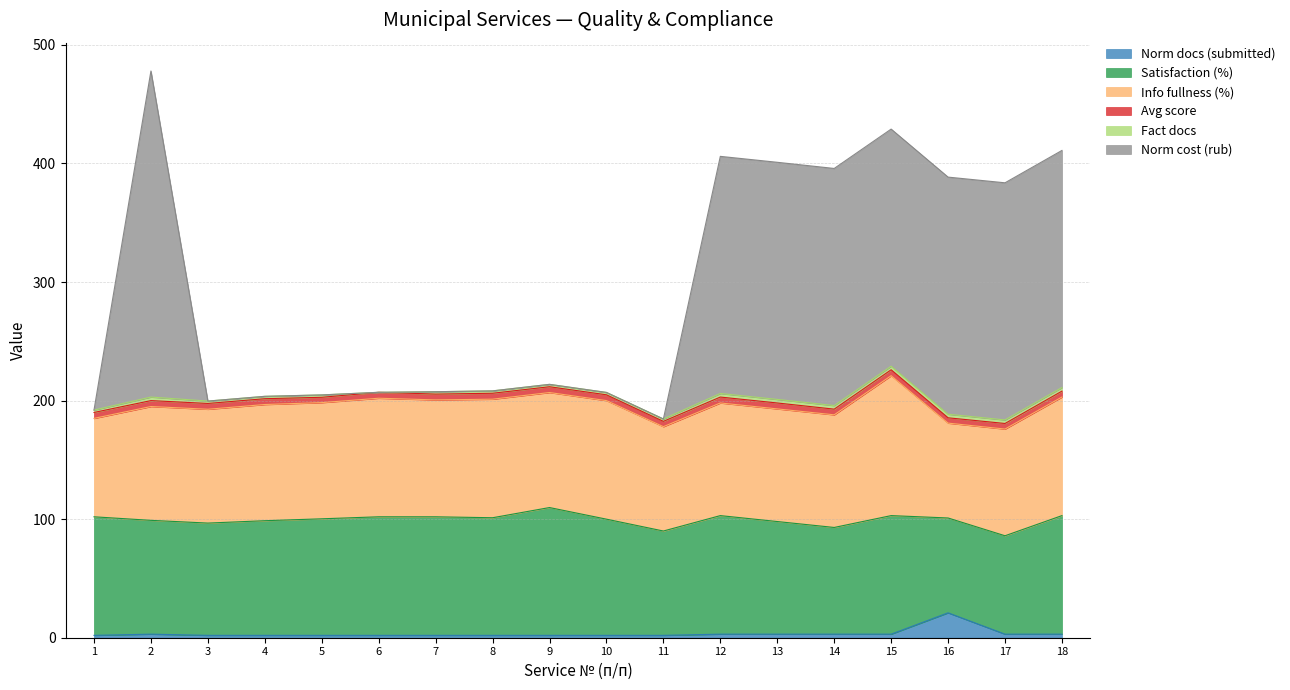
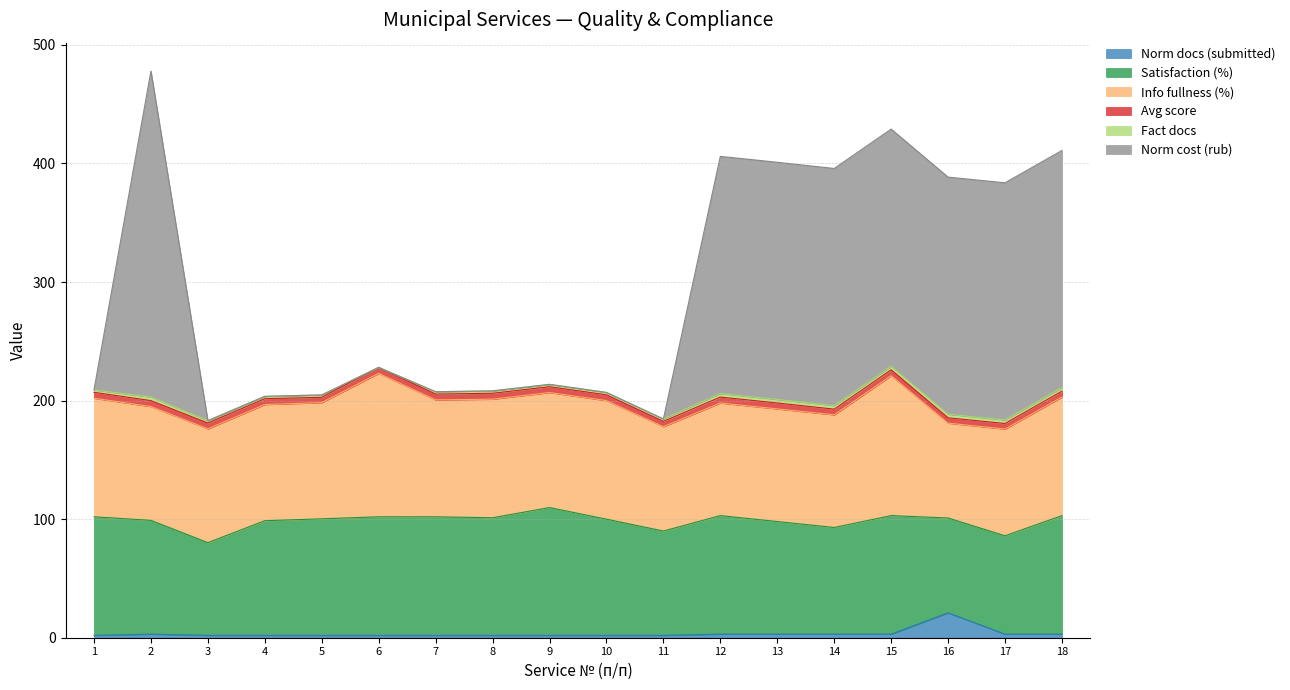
  {
    "Norm docs (submitted)": {
      "1": 2,
      "2": 3,
      "3": 2,
      "4": 2,
      "5": 2,
      "6": 2,
      "7": 2,
      "8": 2,
      "9": 2,
      "10": 2,
      "11": 2,
      "12": 3,
      "13": 3,
      "14": 3,
      "15": 3,
      "16": 21,
      "17": 3,
      "18": 3
    },
    "Satisfaction (%)": {
      "1": 100,
      "2": 96,
-     "3": 95,
+     "3": 78,
      "4": 97,
      "5": 98,
      "6": 100,
      "7": 100,
      "8": 99,
      "9": 108,
      "10": 98,
      "11": 88,
      "12": 100,
      "13": 95,
      "14": 90,
      "15": 100,
      "16": 80,
      "17": 83,
      "18": 100
    },
    "Info fullness (%)": {
-     "1": 83,
+     "1": 100,
      "2": 96,
      "3": 96,
      "4": 98,
      "5": 98,
-     "6": 100,
+     "6": 121,
      "7": 99,
      "8": 100,
      "9": 97,
      "10": 100,
      "11": 88,
      "12": 95,
      "13": 95,
      "14": 95,
      "15": 118,
      "16": 80,
      "17": 90,
      "18": 100
    },
    "Avg score": {
      "2": 5,
      "12": 5,
      "13": 5,
      "14": 5,
      "15": 5,
      "16": 5,
      "17": 5,
      "18": 5
    },
    "Fact docs": {
      "2": 3,
      "12": 3,
      "13": 3,
      "14": 3,
      "15": 3,
      "16": 3,
      "17": 3,
      "18": 3
    },
    "Norm cost (rub)": {
      "2": 275,
      "12": 200,
      "13": 200,
      "14": 200,
      "15": 200,
      "16": 200,
      "17": 200,
      "18": 200
    }
  }
